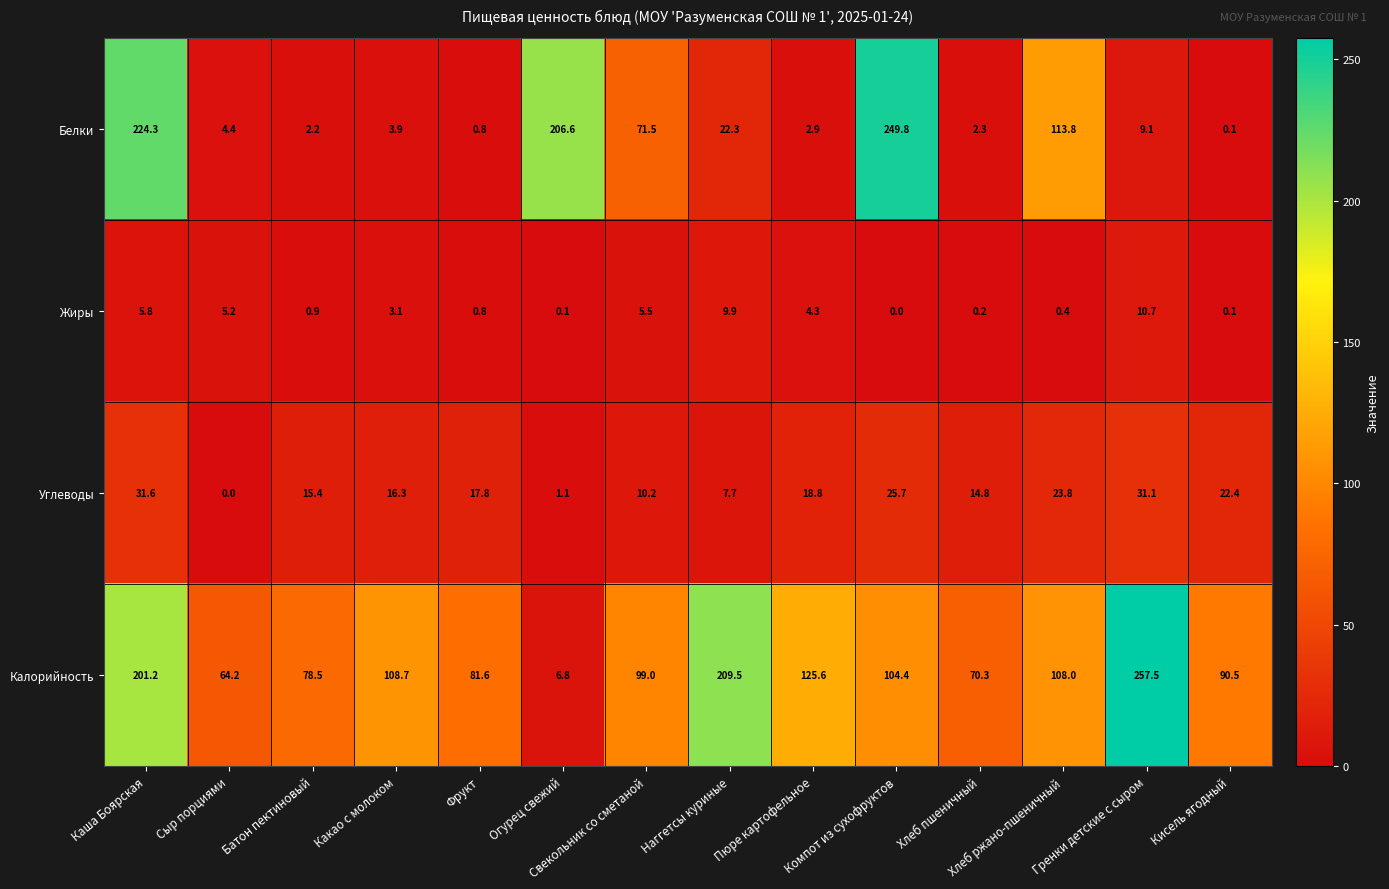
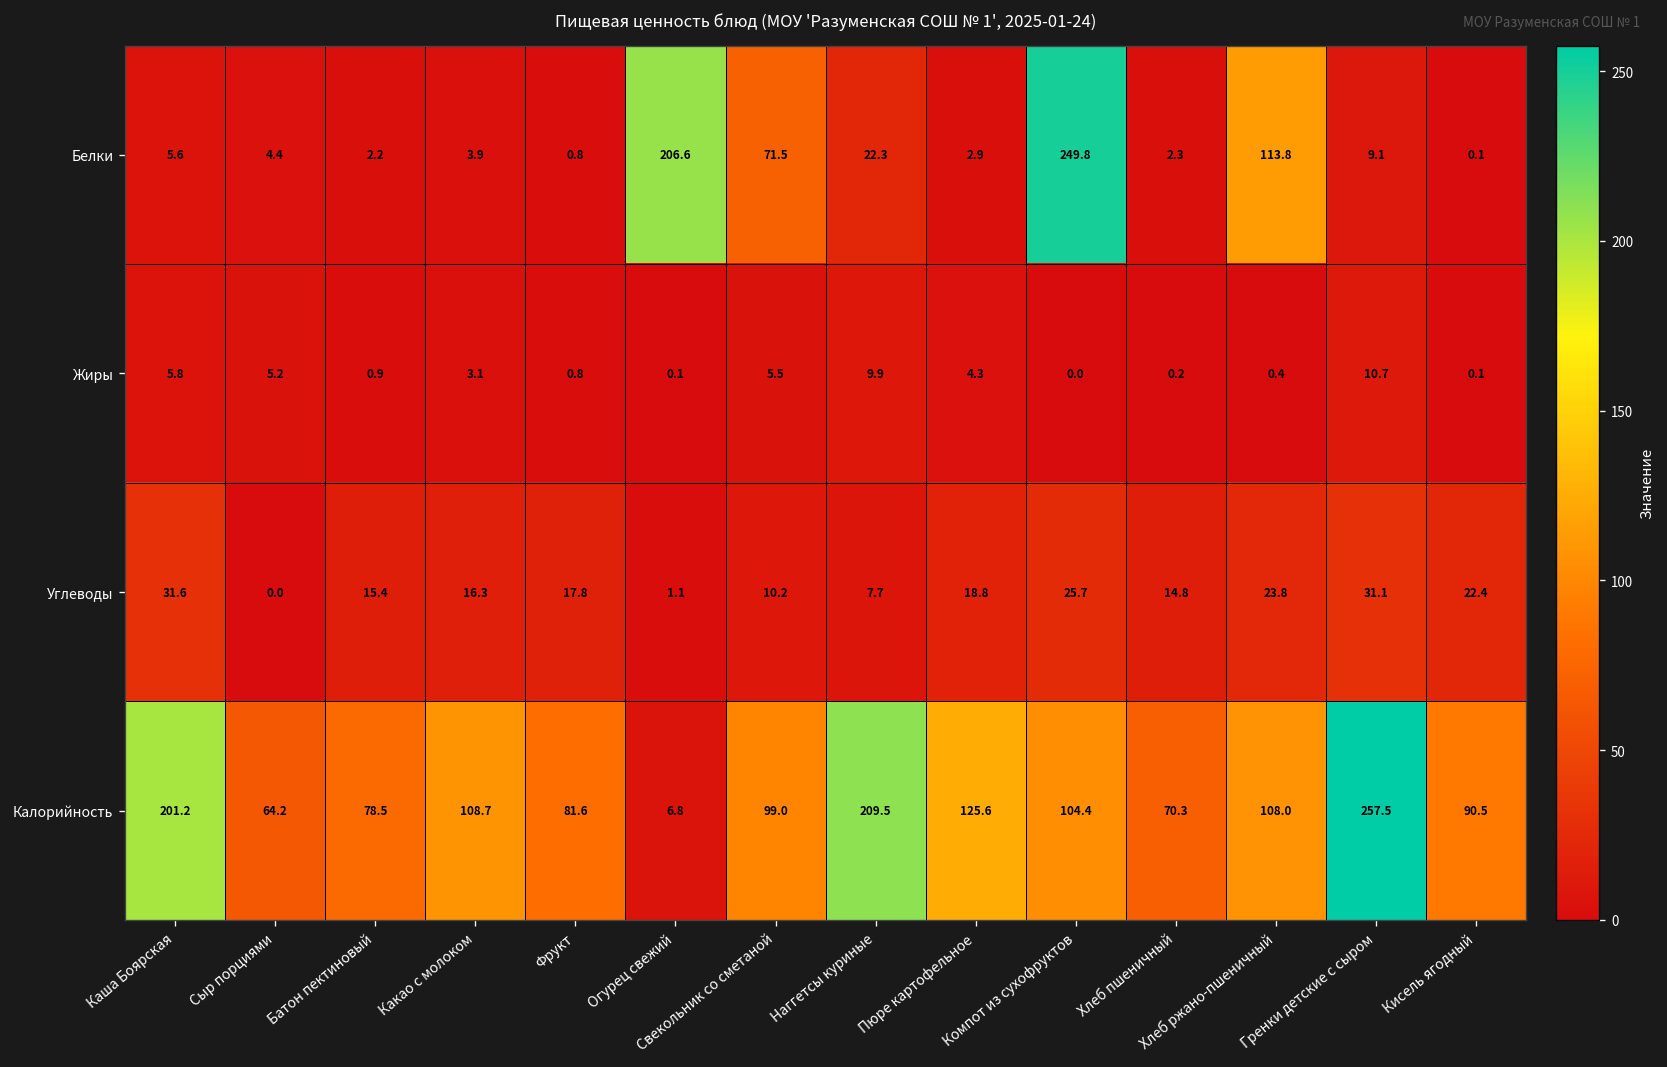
  {
    "Белки": {
-     "Каша Боярская": 224.3,
+     "Каша Боярская": 5.6,
      "Сыр порциями": 4.4,
      "Батон пектиновый": 2.2,
      "Какао с молоком": 3.9,
      "Фрукт": 0.8,
      "Огурец свежий": 206.6,
      "Свекольник со сметаной": 71.5,
      "Наггетсы куриные": 22.3,
      "Пюре картофельное": 2.9,
      "Компот из сухофруктов": 249.8,
      "Хлеб пшеничный": 2.3,
      "Хлеб ржано-пшеничный": 113.8,
      "Гренки детские с сыром": 9.1,
      "Кисель ягодный": 0.1
    },
    "Жиры": {
      "Каша Боярская": 5.8,
      "Сыр порциями": 5.2,
      "Батон пектиновый": 0.9,
      "Какао с молоком": 3.1,
      "Фрукт": 0.8,
      "Огурец свежий": 0.1,
      "Свекольник со сметаной": 5.5,
      "Наггетсы куриные": 9.9,
      "Пюре картофельное": 4.3,
      "Компот из сухофруктов": 0.0,
      "Хлеб пшеничный": 0.2,
      "Хлеб ржано-пшеничный": 0.4,
      "Гренки детские с сыром": 10.7,
      "Кисель ягодный": 0.1
    },
    "Углеводы": {
      "Каша Боярская": 31.6,
      "Сыр порциями": 0.0,
      "Батон пектиновый": 15.4,
      "Какао с молоком": 16.3,
      "Фрукт": 17.8,
      "Огурец свежий": 1.1,
      "Свекольник со сметаной": 10.2,
      "Наггетсы куриные": 7.7,
      "Пюре картофельное": 18.8,
      "Компот из сухофруктов": 25.7,
      "Хлеб пшеничный": 14.8,
      "Хлеб ржано-пшеничный": 23.8,
      "Гренки детские с сыром": 31.1,
      "Кисель ягодный": 22.4
    },
    "Калорийность": {
      "Каша Боярская": 201.2,
      "Сыр порциями": 64.2,
      "Батон пектиновый": 78.5,
      "Какао с молоком": 108.7,
      "Фрукт": 81.6,
      "Огурец свежий": 6.8,
      "Свекольник со сметаной": 99.0,
      "Наггетсы куриные": 209.5,
      "Пюре картофельное": 125.6,
      "Компот из сухофруктов": 104.4,
      "Хлеб пшеничный": 70.3,
      "Хлеб ржано-пшеничный": 108.0,
      "Гренки детские с сыром": 257.5,
      "Кисель ягодный": 90.5
    }
  }
